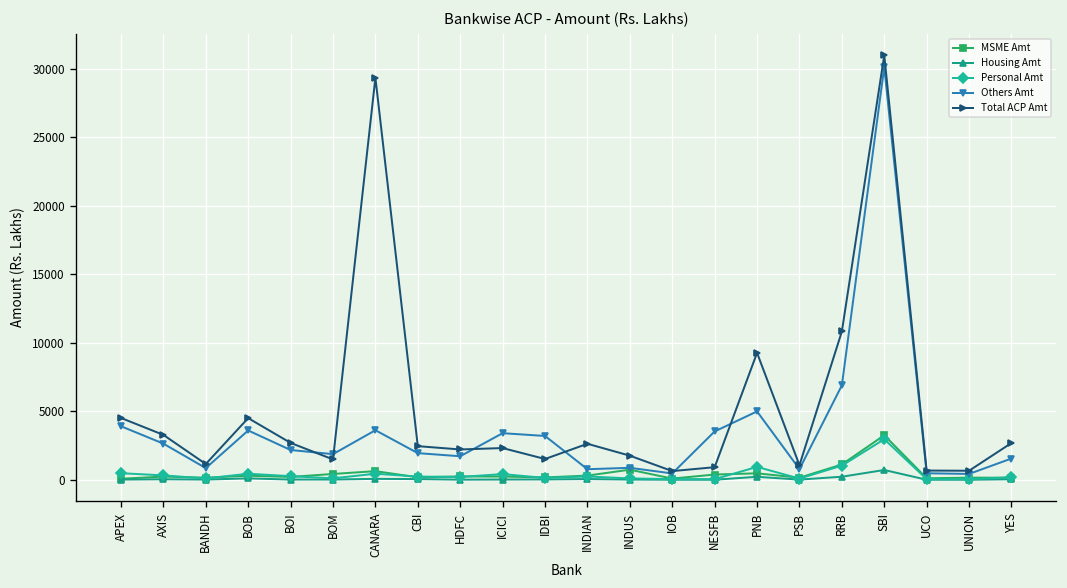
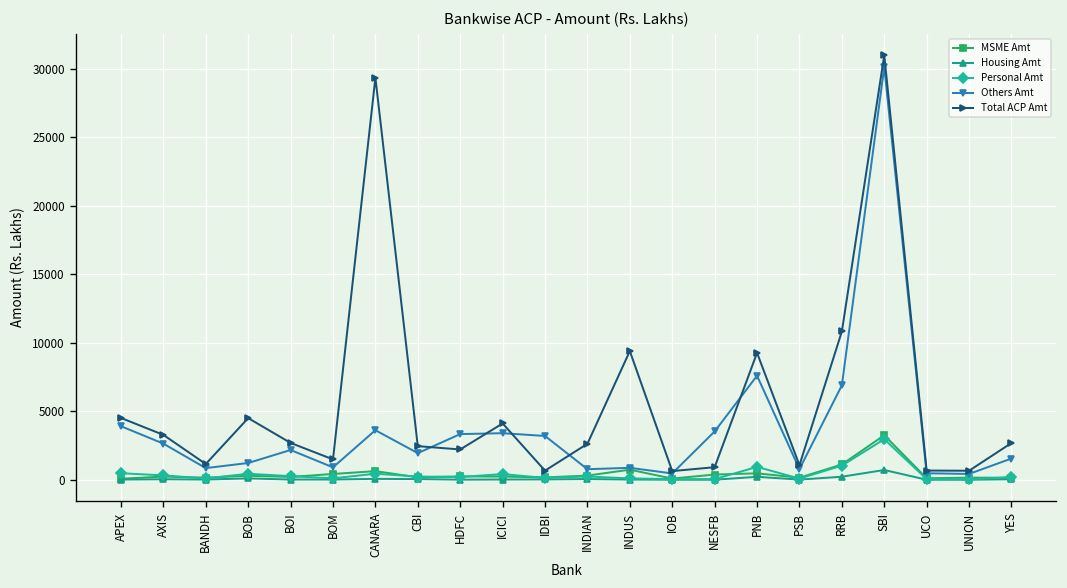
  {
    "Others Amt": {
      "APEX": 3900,
      "AXIS": 2600,
      "BANDH": 900,
-     "BOB": 3600,
+     "BOB": 1200,
      "BOI": 2200,
-     "BOM": 1900,
+     "BOM": 900,
      "CANARA": 3600,
      "CBI": 2000,
-     "HDFC": 1700,
+     "HDFC": 3300,
      "ICICI": 3400,
      "IDBI": 3200,
      "INDIAN": 800,
      "NESFB": 3500,
-     "PNB": 5000,
+     "PNB": 7600,
      "PSB": 800,
      "RRB": 6900,
      "SBI": 30100,
      "UNION": 400,
      "YES": 1600
    },
    "Total ACP Amt": {
      "APEX": 4500,
      "AXIS": 3300,
      "BANDH": 1200,
      "BOB": 4500,
      "BOI": 2700,
      "BOM": 1500,
      "CANARA": 29300,
      "CBI": 2500,
      "HDFC": 2200,
-     "ICICI": 2300,
-     "IDBI": 1500,
+     "ICICI": 4100,
+     "IDBI": 700,
      "INDIAN": 2600,
-     "INDUS": 1800,
+     "INDUS": 9400,
      "NESFB": 900,
      "PNB": 9300,
      "PSB": 1100,
      "RRB": 10800,
      "SBI": 31000,
      "UNION": 700,
      "YES": 2700
    }
  }
